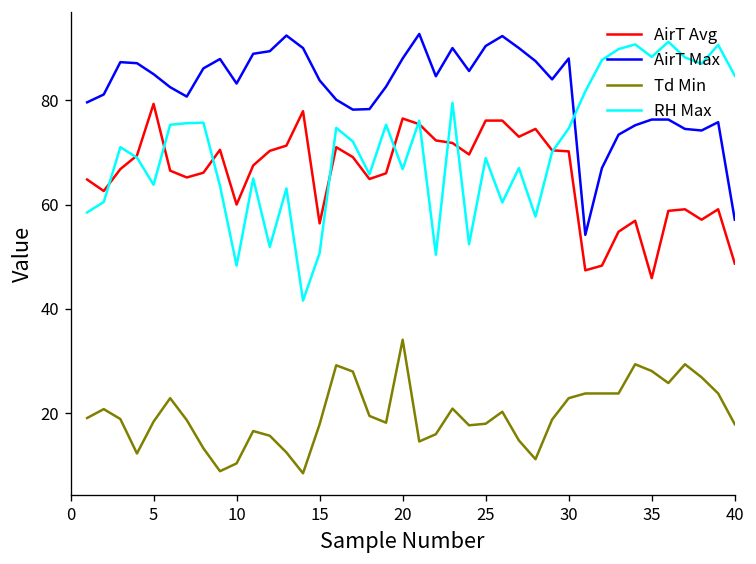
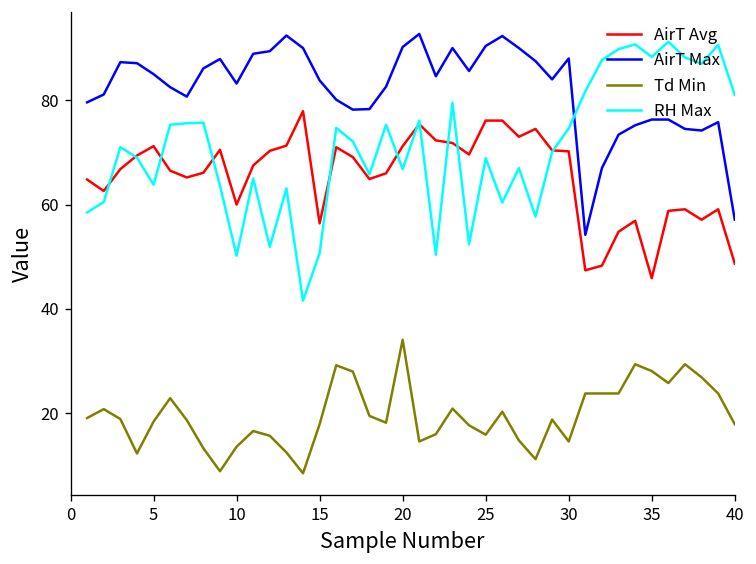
  {
    "AirT Avg": {
-     "5": 79,
+     "5": 71,
      "10": 60,
      "15": 56,
-     "20": 77,
+     "20": 71,
      "25": 76,
      "30": 70,
      "35": 46,
      "40": 49
    },
    "AirT Max": {
      "5": 85,
      "10": 83,
      "15": 84,
-     "20": 88,
+     "20": 90,
      "25": 90,
      "30": 88,
      "35": 76,
      "40": 57
    },
    "Td Min": {
      "5": 18,
-     "10": 10,
+     "10": 14,
      "15": 18,
      "20": 34,
-     "25": 18,
-     "30": 23,
+     "25": 16,
+     "30": 15,
      "35": 28,
      "40": 18
    },
    "RH Max": {
      "5": 64,
-     "10": 48,
+     "10": 50,
      "15": 51,
      "20": 67,
      "25": 69,
      "30": 75,
      "35": 88,
-     "40": 85
+     "40": 81
    }
  }
